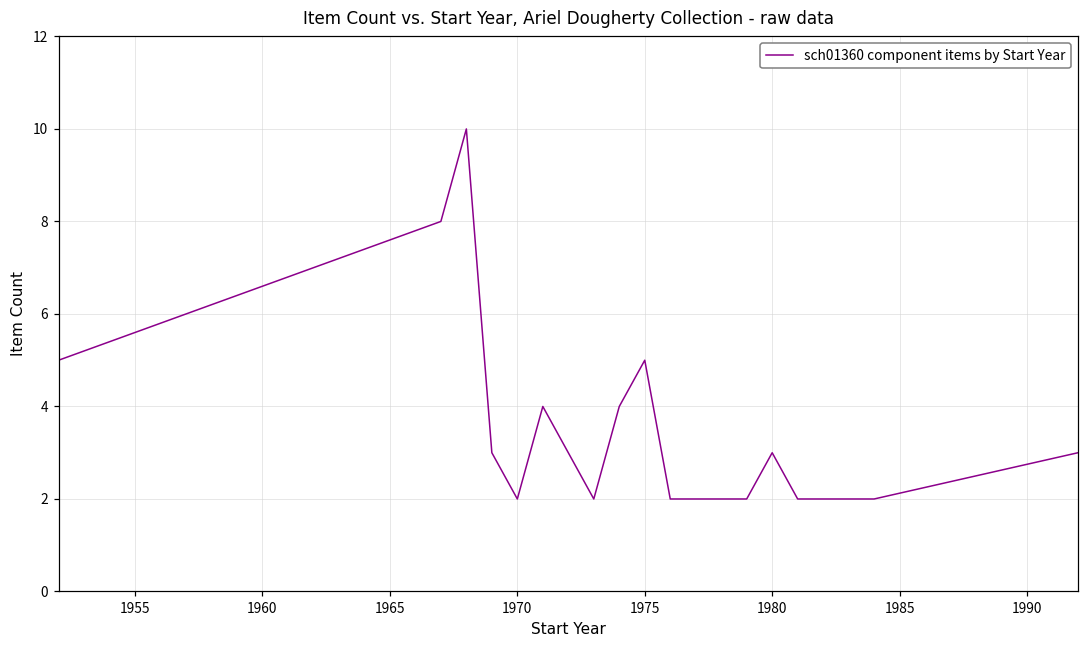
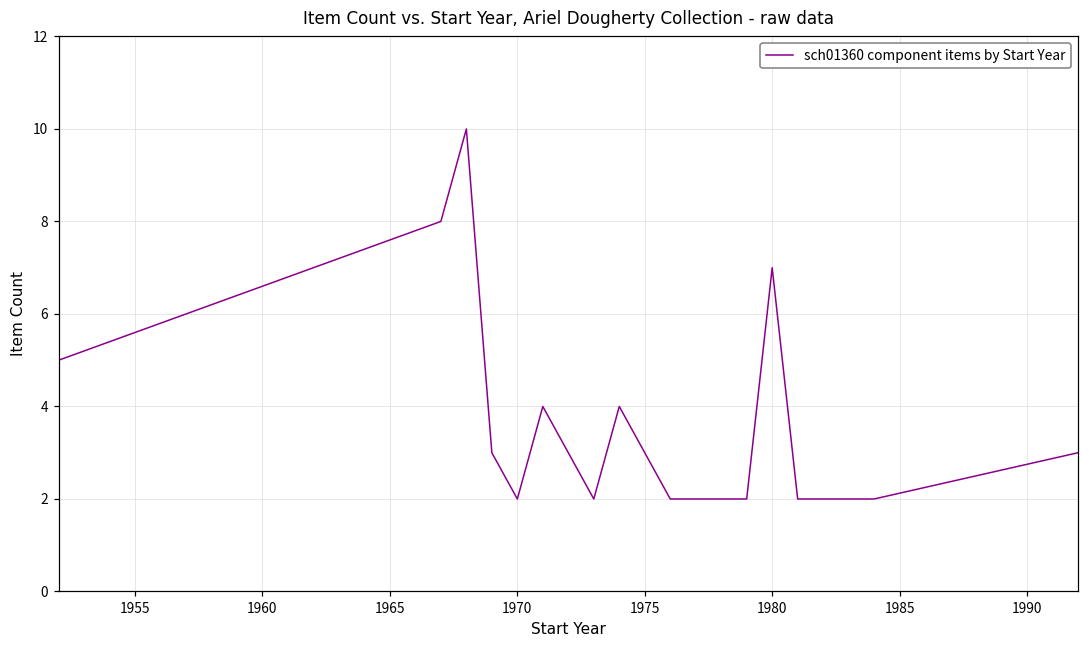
  {
    "1970": 2,
-   "1975": 5,
-   "1980": 3
+   "1975": 3,
+   "1980": 7
  }
